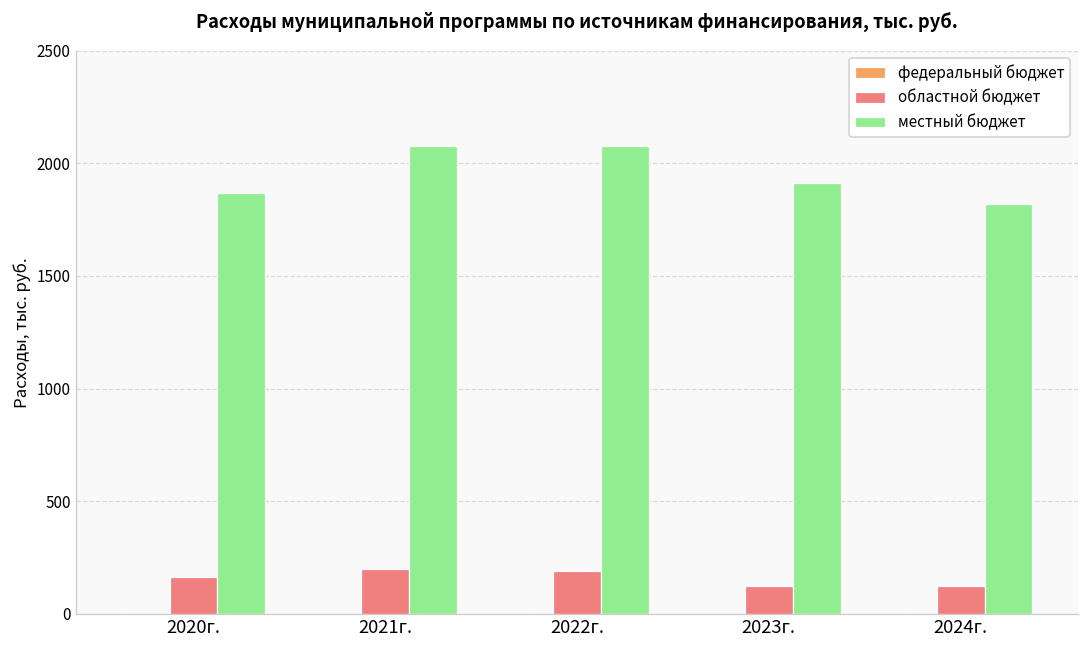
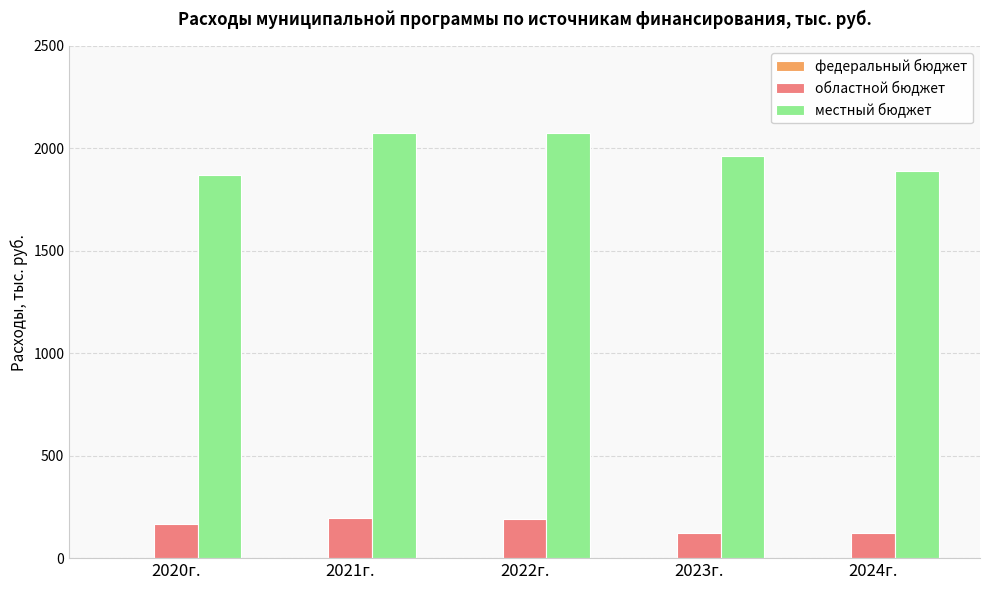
  {
    "местный бюджет": {
      "2020г.": 1870,
      "2021г.": 2080,
      "2022г.": 2080,
-     "2023г.": 1910,
-     "2024г.": 1820
+     "2023г.": 1960,
+     "2024г.": 1890
    }
  }
